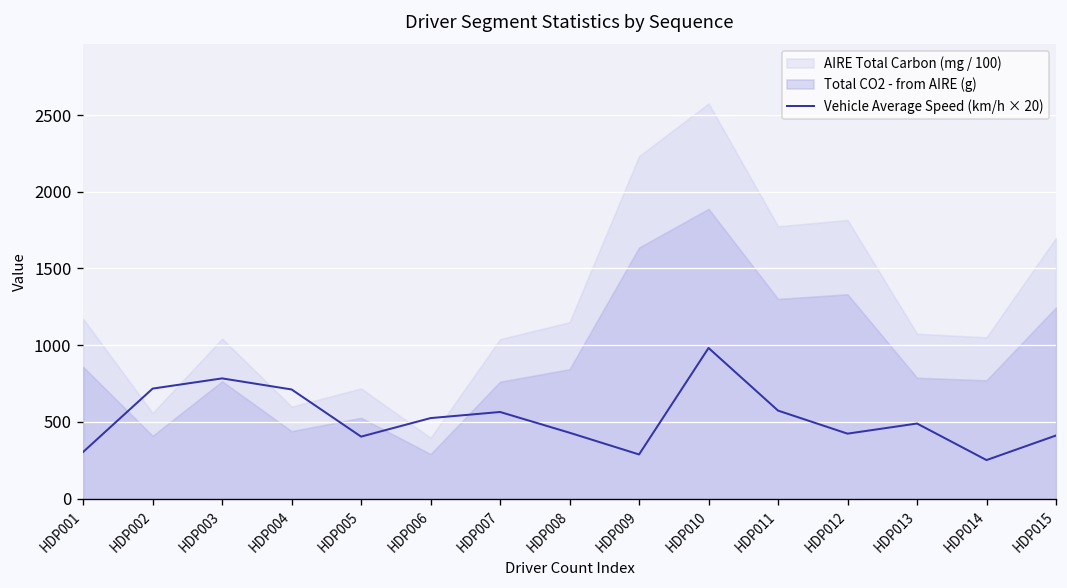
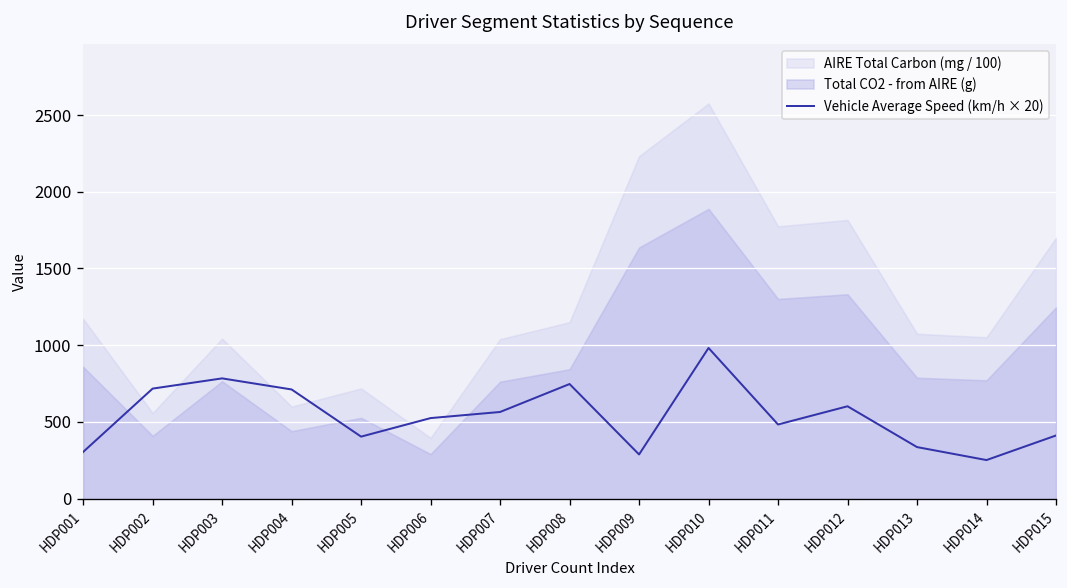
  {
    "Vehicle Average Speed (km/h × 20)": {
      "HDP001": 300,
      "HDP002": 720,
      "HDP004": 710,
      "HDP005": 400,
      "HDP006": 520,
      "HDP007": 560,
-     "HDP008": 430,
+     "HDP008": 750,
      "HDP009": 290,
      "HDP010": 980,
-     "HDP011": 570,
-     "HDP012": 420,
-     "HDP013": 490,
+     "HDP011": 480,
+     "HDP012": 600,
+     "HDP013": 340,
      "HDP014": 250,
      "HDP015": 410
    }
  }
